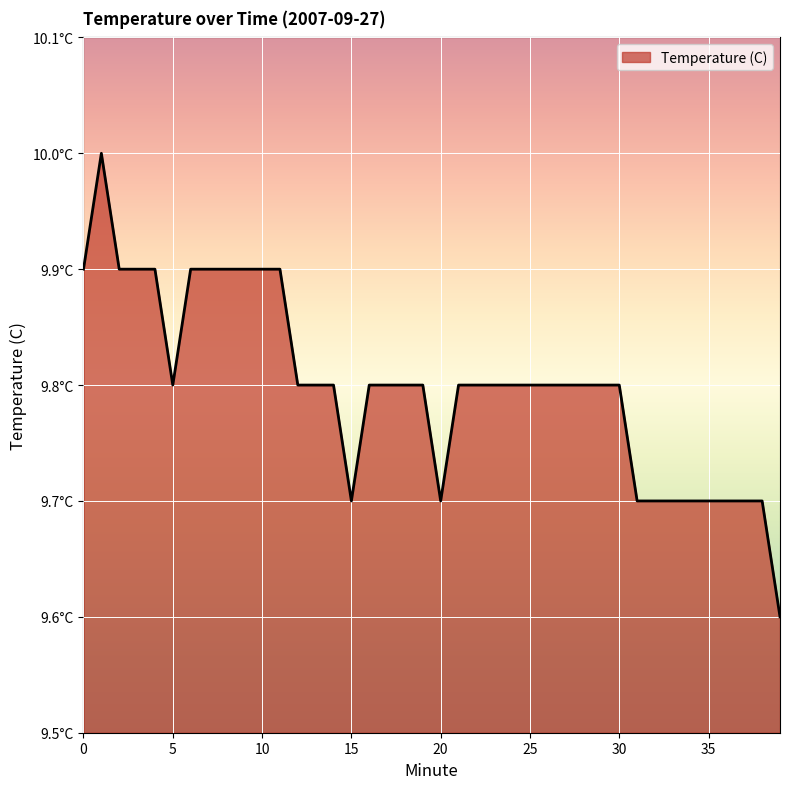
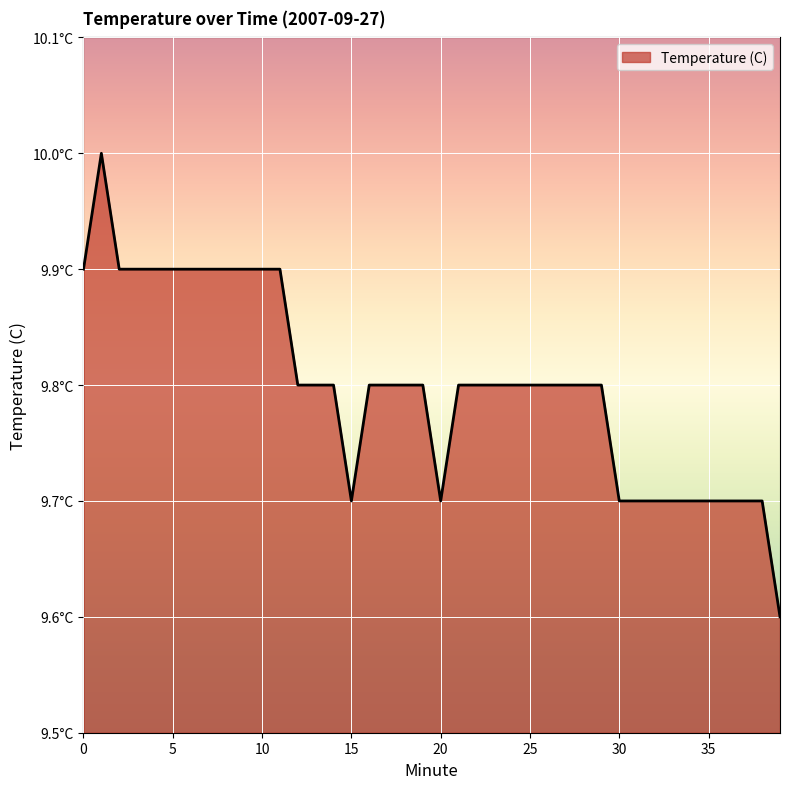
  {
    "0": "9.9°C",
-   "5": "9.8°C",
+   "5": "9.9°C",
    "10": "9.9°C",
    "15": "9.7°C",
    "20": "9.7°C",
    "25": "9.8°C",
-   "30": "9.8°C",
+   "30": "9.7°C",
    "35": "9.7°C"
  }
